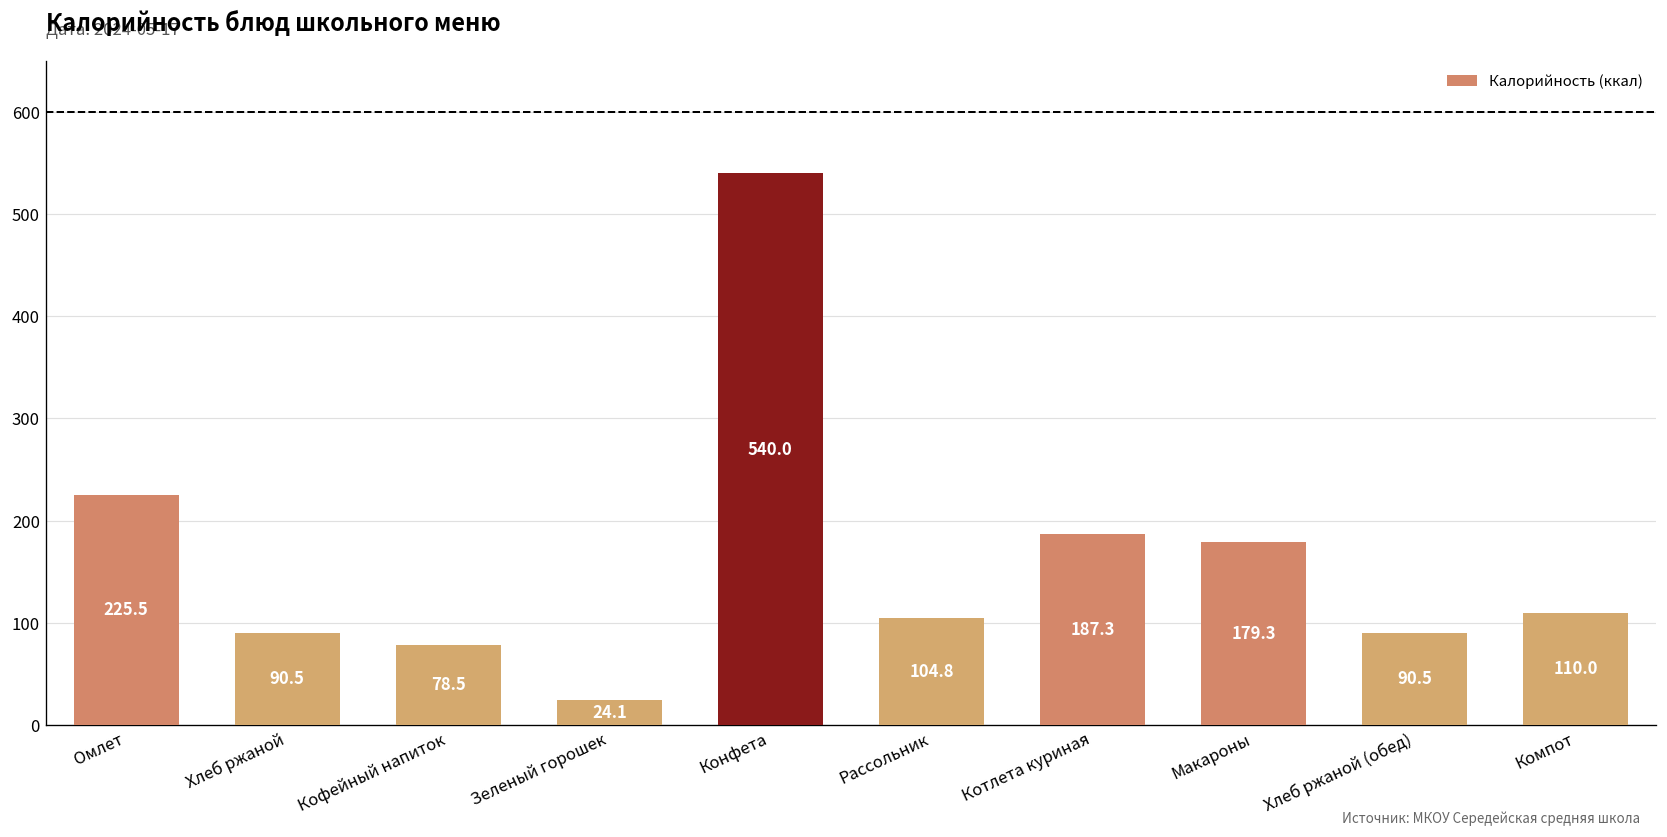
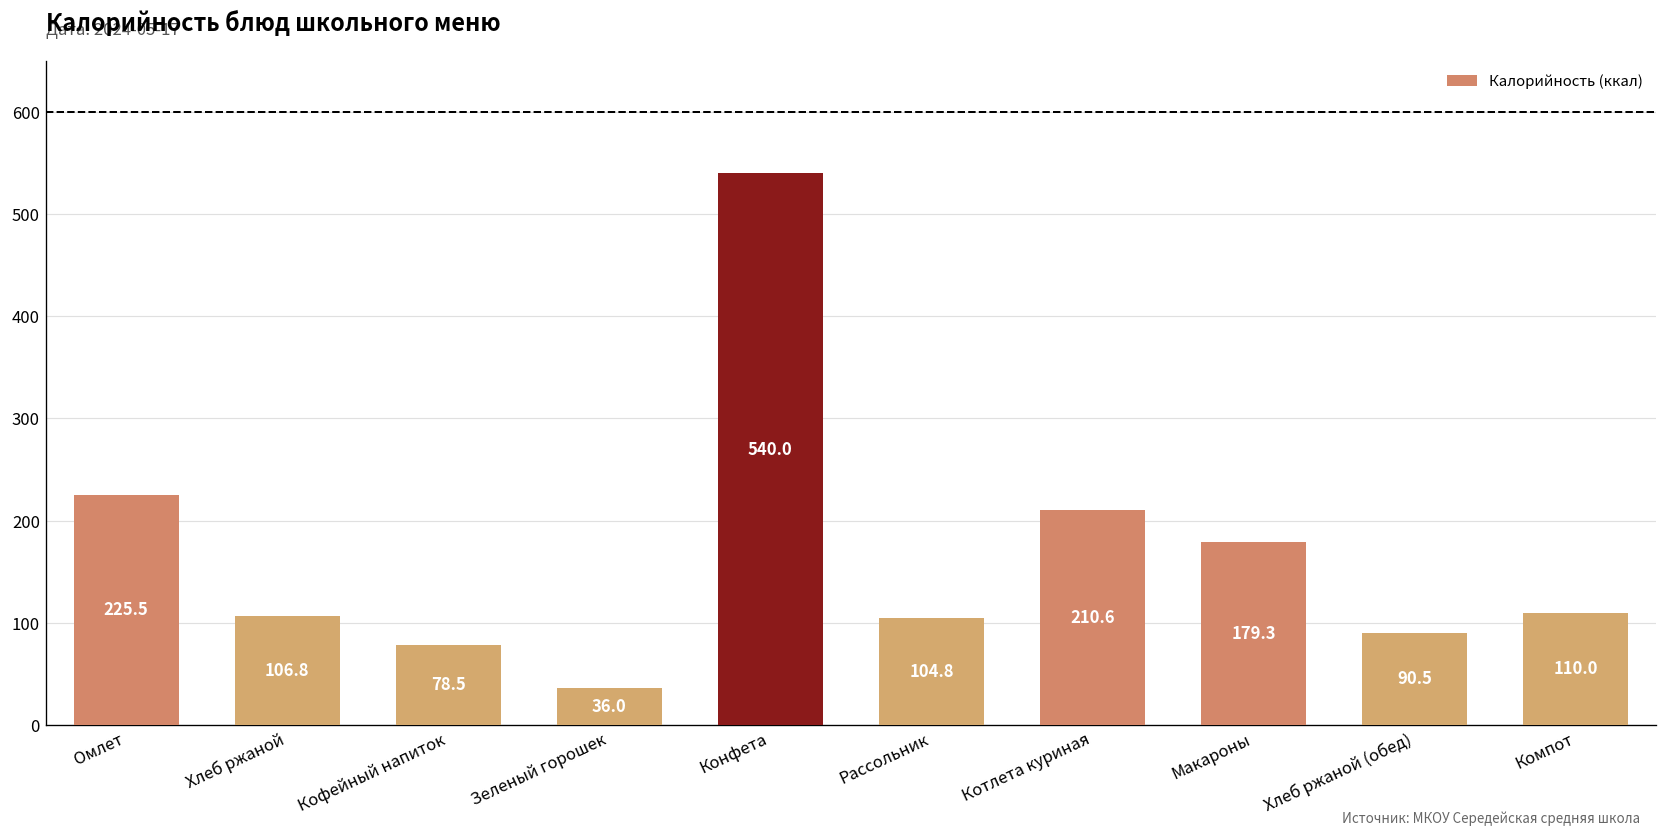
  {
    "Омлет": 225.5,
-   "Хлеб ржаной": 90.5,
+   "Хлеб ржаной": 106.8,
    "Кофейный напиток": 78.5,
-   "Зеленый горошек": 24.1,
+   "Зеленый горошек": 36.0,
    "Конфета": 540.0,
    "Рассольник": 104.8,
-   "Котлета куриная": 187.3,
+   "Котлета куриная": 210.6,
    "Макароны": 179.3,
    "Хлеб ржаной (обед)": 90.5,
    "Компот": 110.0
  }
